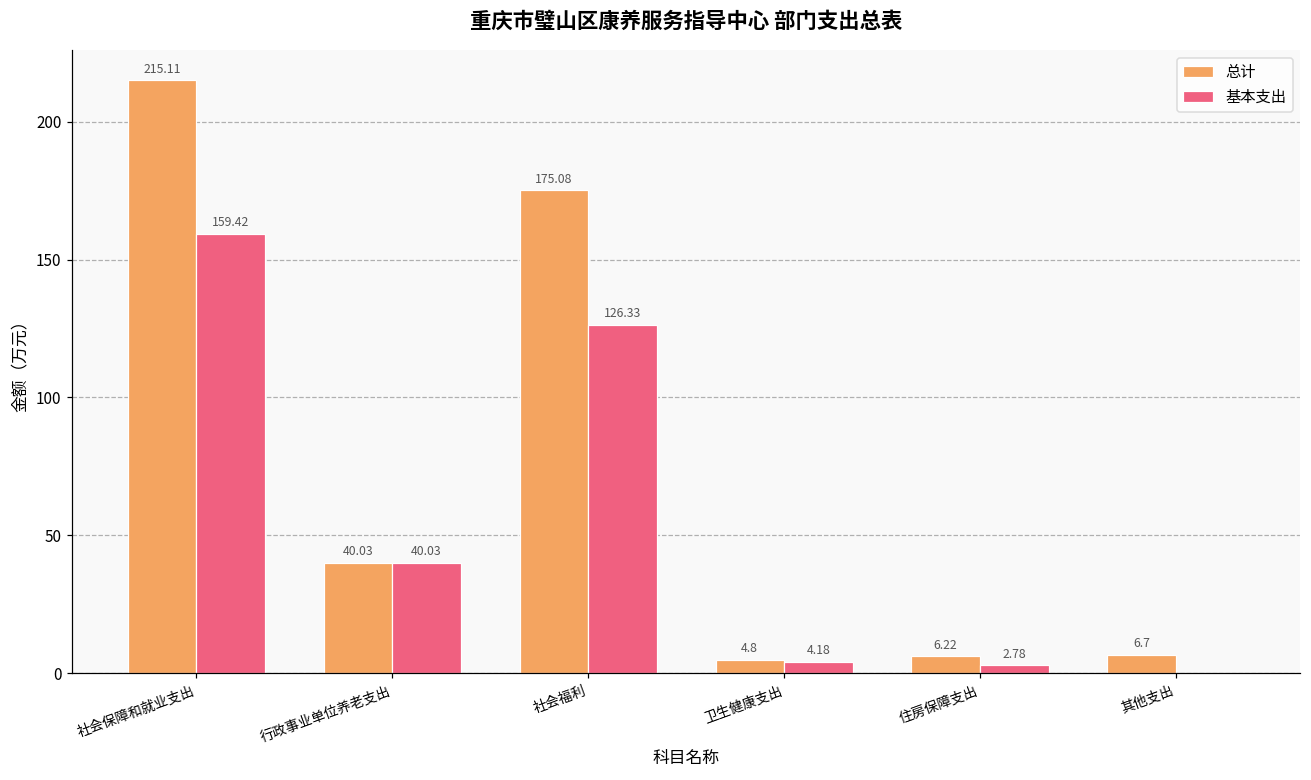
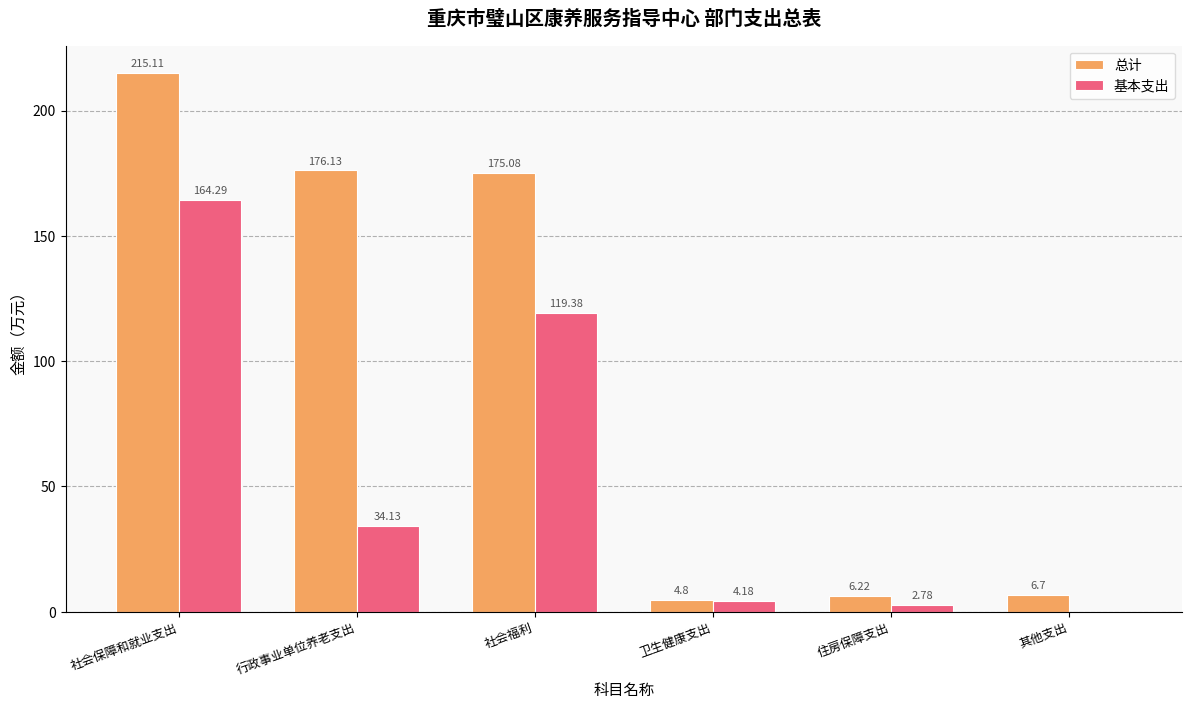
  {
    "总计": {
      "社会保障和就业支出": 215.11,
-     "行政事业单位养老支出": 40.03,
+     "行政事业单位养老支出": 176.13,
      "社会福利": 175.08,
      "卫生健康支出": 4.8,
      "住房保障支出": 6.22,
      "其他支出": 6.7
    },
    "基本支出": {
-     "社会保障和就业支出": 159.42,
-     "行政事业单位养老支出": 40.03,
-     "社会福利": 126.33,
+     "社会保障和就业支出": 164.29,
+     "行政事业单位养老支出": 34.13,
+     "社会福利": 119.38,
      "卫生健康支出": 4.18,
      "住房保障支出": 2.78
    }
  }
